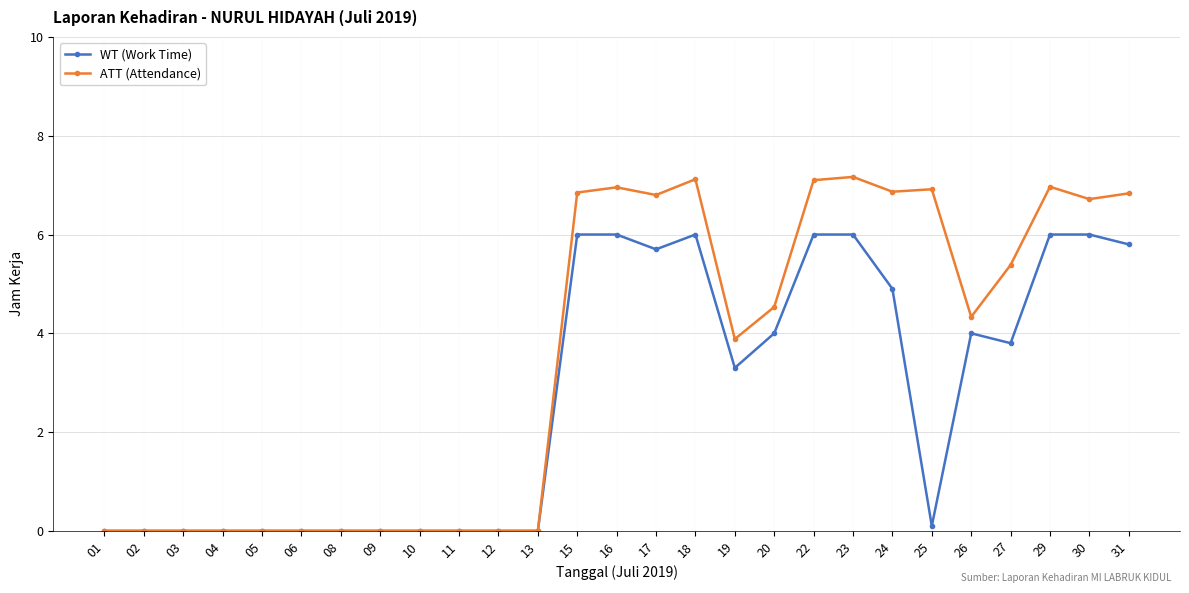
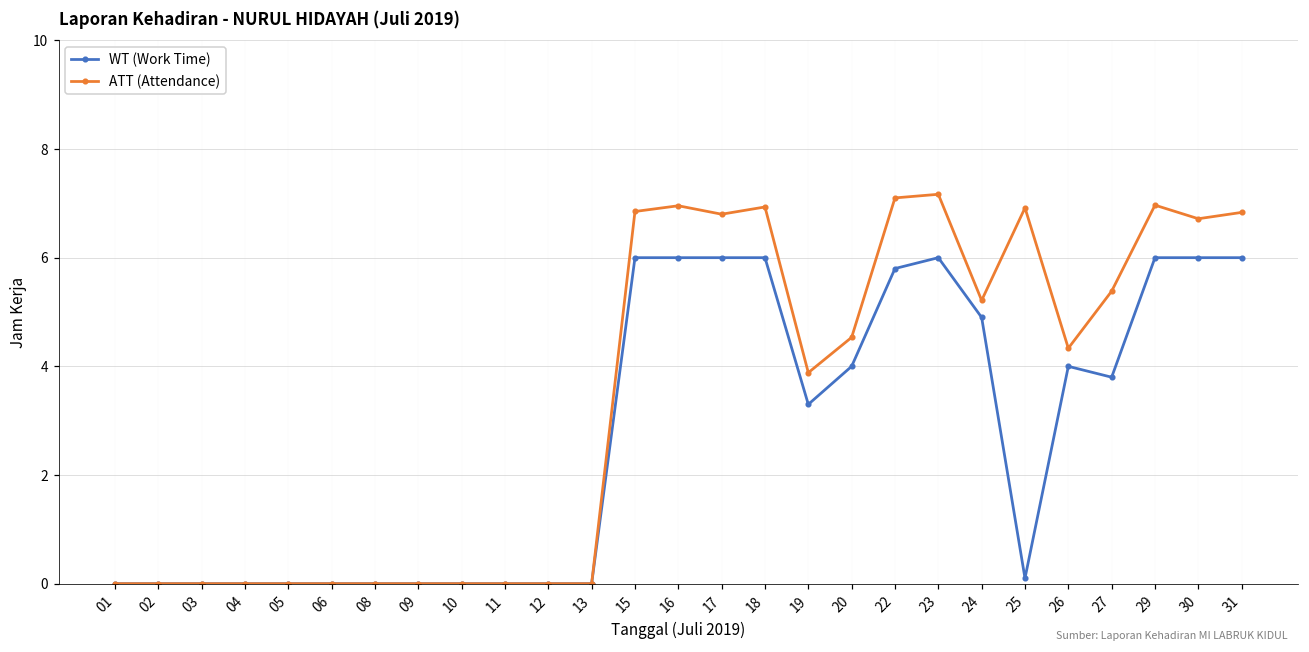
  {
    "WT (Work Time)": {
      "15": 6.0,
      "16": 6.0,
-     "17": 5.7,
+     "17": 6.0,
      "18": 6.0,
      "19": 3.3,
      "20": 4.0,
-     "22": 6.0,
+     "22": 5.8,
      "23": 6.0,
      "24": 4.9,
      "25": 0.1,
      "26": 4.0,
      "27": 3.8,
      "29": 6.0,
      "30": 6.0,
-     "31": 5.8
+     "31": 6.0
    },
    "ATT (Attendance)": {
      "15": 6.9,
      "16": 7.0,
      "17": 6.8,
-     "18": 7.1,
+     "18": 6.9,
      "19": 3.9,
      "20": 4.5,
      "22": 7.1,
      "23": 7.2,
-     "24": 6.9,
+     "24": 5.2,
      "25": 6.9,
      "26": 4.3,
      "27": 5.4,
      "29": 7.0,
      "30": 6.7,
      "31": 6.8
    }
  }
